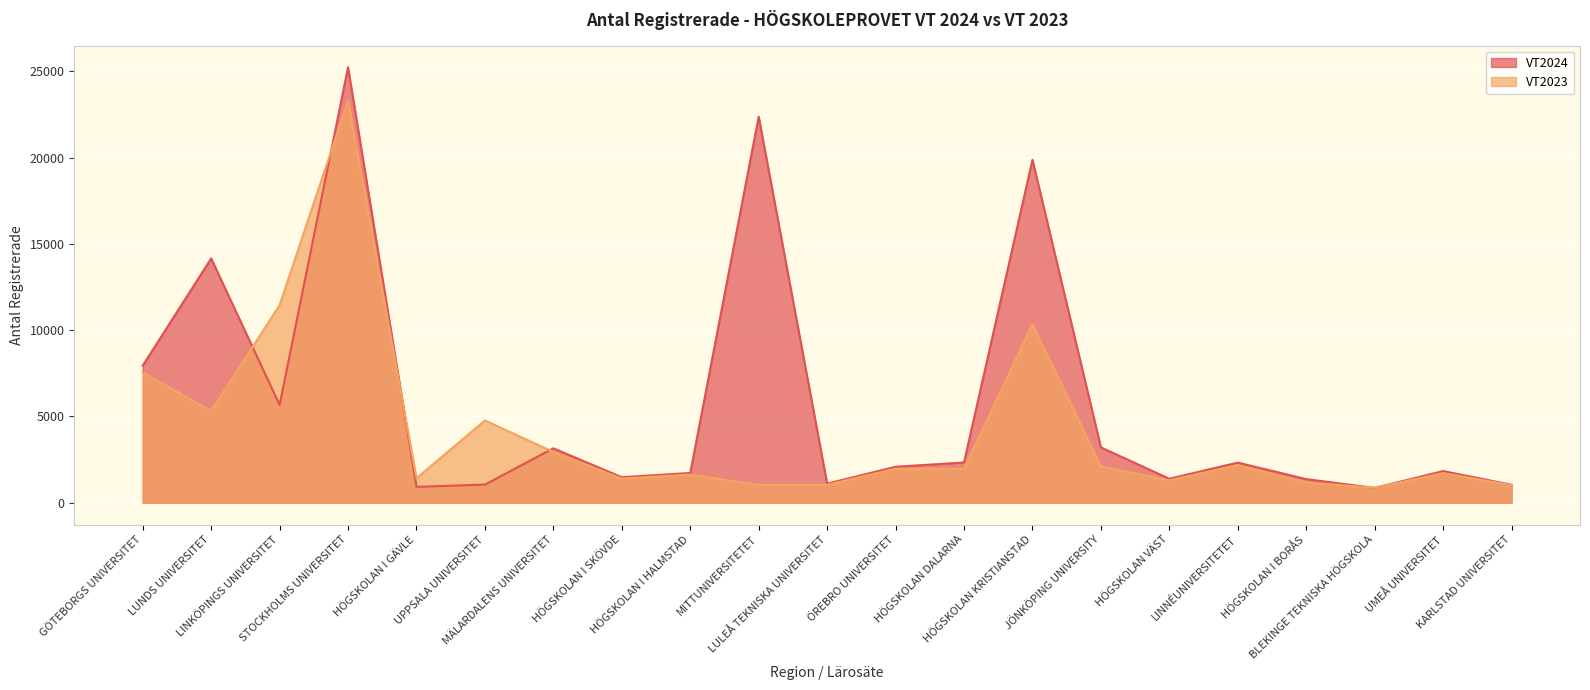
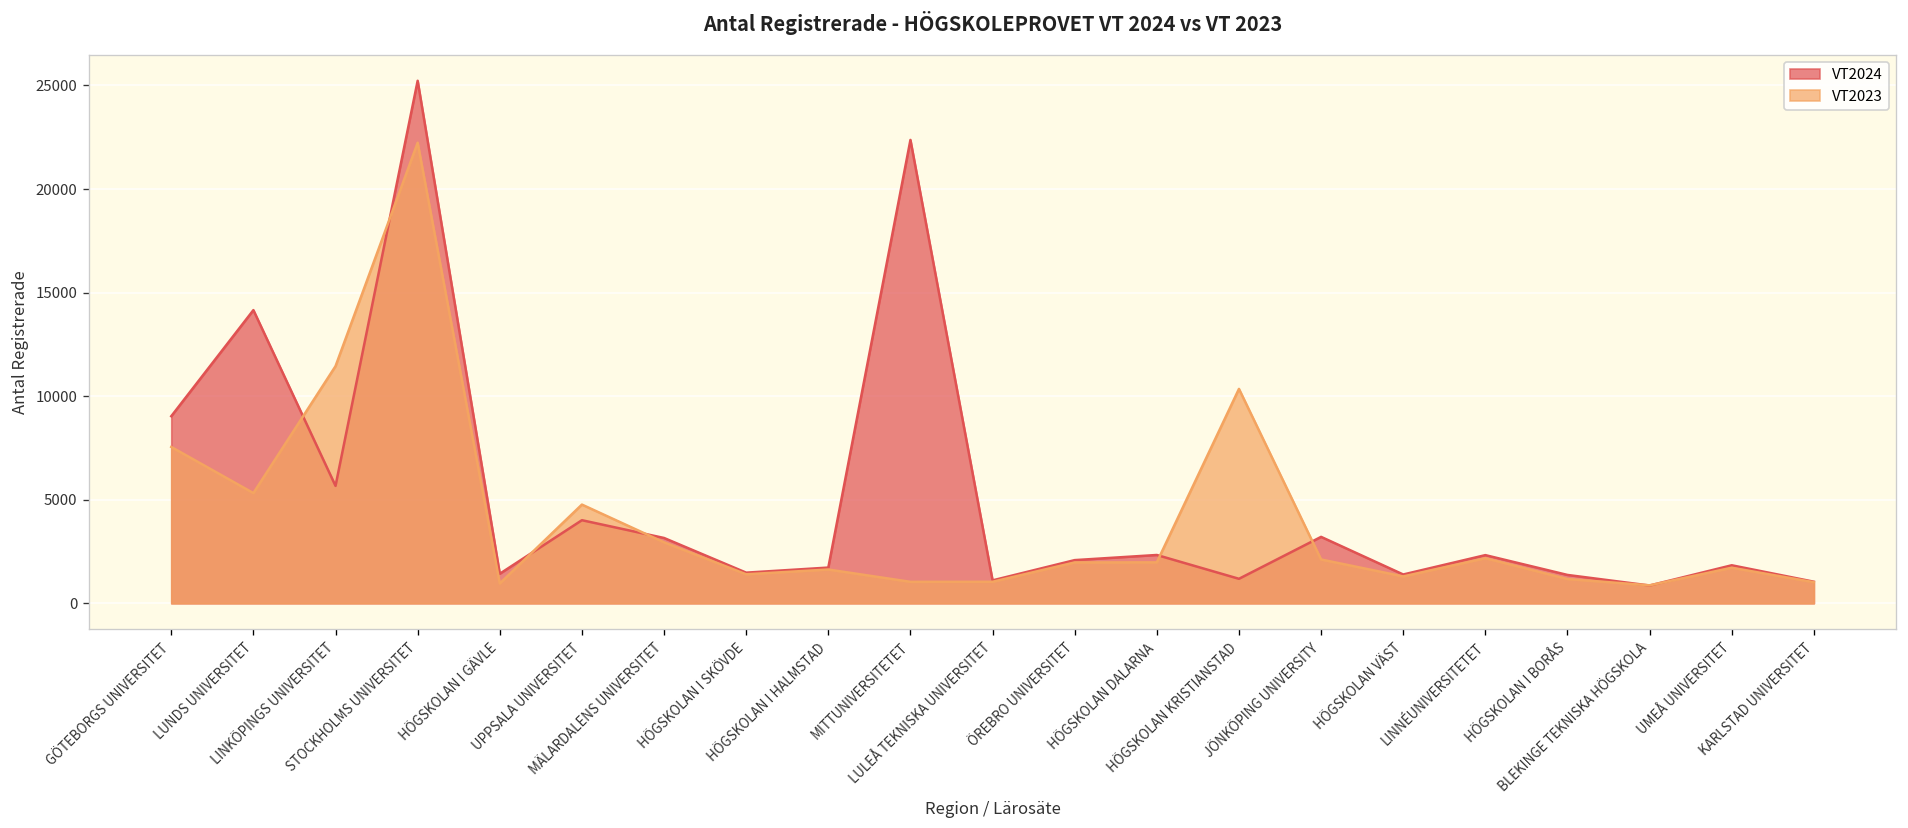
  {
    "VT2024": {
-     "GÖTEBORGS UNIVERSITET": 7900,
+     "GÖTEBORGS UNIVERSITET": 9000,
      "LUNDS UNIVERSITET": 14200,
      "LINKÖPINGS UNIVERSITET": 5700,
      "STOCKHOLMS UNIVERSITET": 25200,
-     "HÖGSKOLAN I GÄVLE": 900,
-     "UPPSALA UNIVERSITET": 1100,
+     "HÖGSKOLAN I GÄVLE": 1400,
+     "UPPSALA UNIVERSITET": 4000,
      "MÄLARDALENS UNIVERSITET": 3200,
      "MITTUNIVERSITETET": 22400,
      "HÖGSKOLAN DALARNA": 2300,
-     "HÖGSKOLAN KRISTIANSTAD": 19900,
+     "HÖGSKOLAN KRISTIANSTAD": 1200,
      "JÖNKÖPING UNIVERSITY": 3200,
      "HÖGSKOLAN I BORÅS": 1400
    },
    "VT2023": {
      "GÖTEBORGS UNIVERSITET": 7500,
      "LUNDS UNIVERSITET": 5300,
      "LINKÖPINGS UNIVERSITET": 11400,
-     "STOCKHOLMS UNIVERSITET": 23300,
-     "HÖGSKOLAN I GÄVLE": 1400,
+     "STOCKHOLMS UNIVERSITET": 22200,
+     "HÖGSKOLAN I GÄVLE": 1000,
      "UPPSALA UNIVERSITET": 4800,
      "MÄLARDALENS UNIVERSITET": 2900,
      "MITTUNIVERSITETET": 1000,
      "HÖGSKOLAN DALARNA": 2000,
      "HÖGSKOLAN KRISTIANSTAD": 10400,
      "JÖNKÖPING UNIVERSITY": 2100,
      "HÖGSKOLAN I BORÅS": 1200
    }
  }
